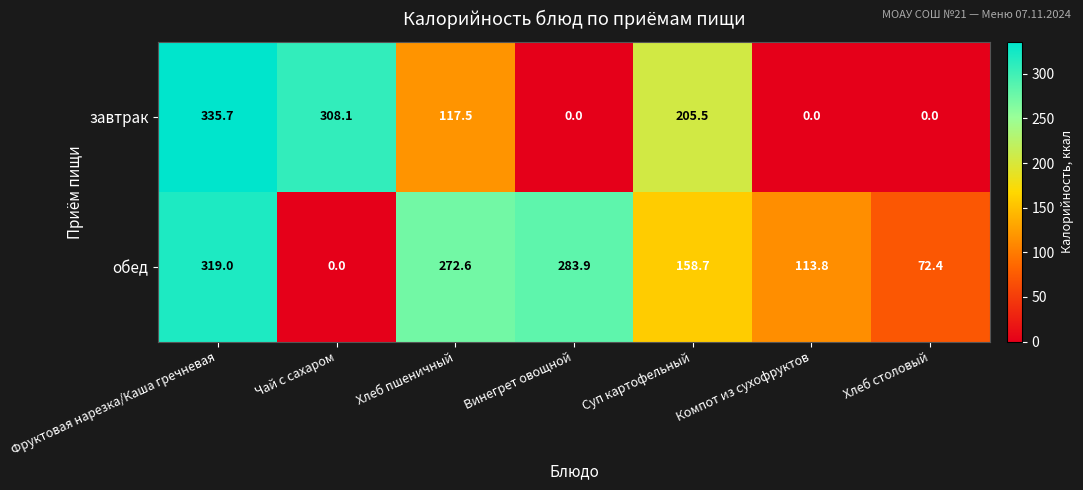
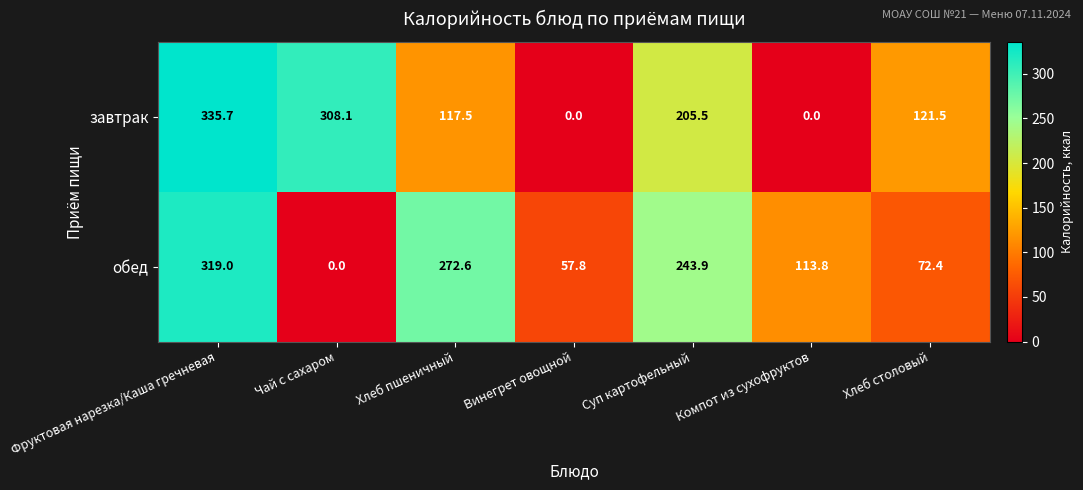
  {
    "завтрак": {
      "Фруктовая нарезка/Каша гречневая": 335.7,
      "Чай с сахаром": 308.1,
      "Хлеб пшеничный": 117.5,
      "Винегрет овощной": 0.0,
      "Суп картофельный": 205.5,
      "Компот из сухофруктов": 0.0,
-     "Хлеб столовый": 0.0
+     "Хлеб столовый": 121.5
    },
    "обед": {
      "Фруктовая нарезка/Каша гречневая": 319.0,
      "Чай с сахаром": 0.0,
      "Хлеб пшеничный": 272.6,
-     "Винегрет овощной": 283.9,
-     "Суп картофельный": 158.7,
+     "Винегрет овощной": 57.8,
+     "Суп картофельный": 243.9,
      "Компот из сухофруктов": 113.8,
      "Хлеб столовый": 72.4
    }
  }
